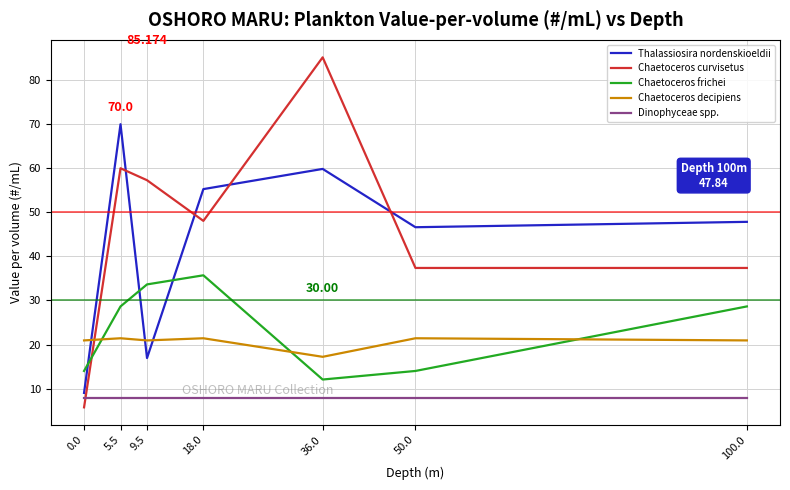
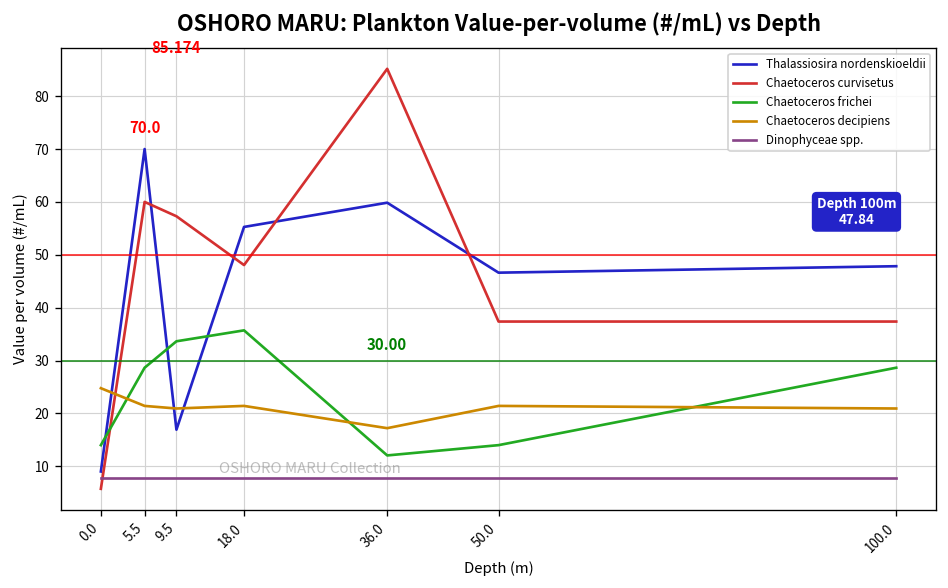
  {
    "Thalassiosira nordenskioeldii": {
      "5.5": 70.0
    },
    "Chaetoceros curvisetus": {
      "0.0": 6,
      "5.5": 60,
      "9.5": 57,
      "18.0": 48,
      "36.0": 85,
      "50.0": 37,
      "100.0": 37
    },
    "Chaetoceros frichei": {
      "0.0": 14,
      "5.5": 29,
      "9.5": 34,
      "18.0": 36,
      "36.0": 12,
      "50.0": 14,
      "100.0": 29
    },
    "Chaetoceros decipiens": {
-     "0.0": 21,
+     "0.0": 25,
      "5.5": 21,
      "9.5": 21,
      "18.0": 21,
      "36.0": 17,
      "50.0": 21,
      "100.0": 21
    },
    "Dinophyceae spp.": {
      "0.0": 8,
      "5.5": 8,
      "9.5": 8,
      "18.0": 8,
      "36.0": 8,
      "50.0": 8,
      "100.0": 8
    }
  }
